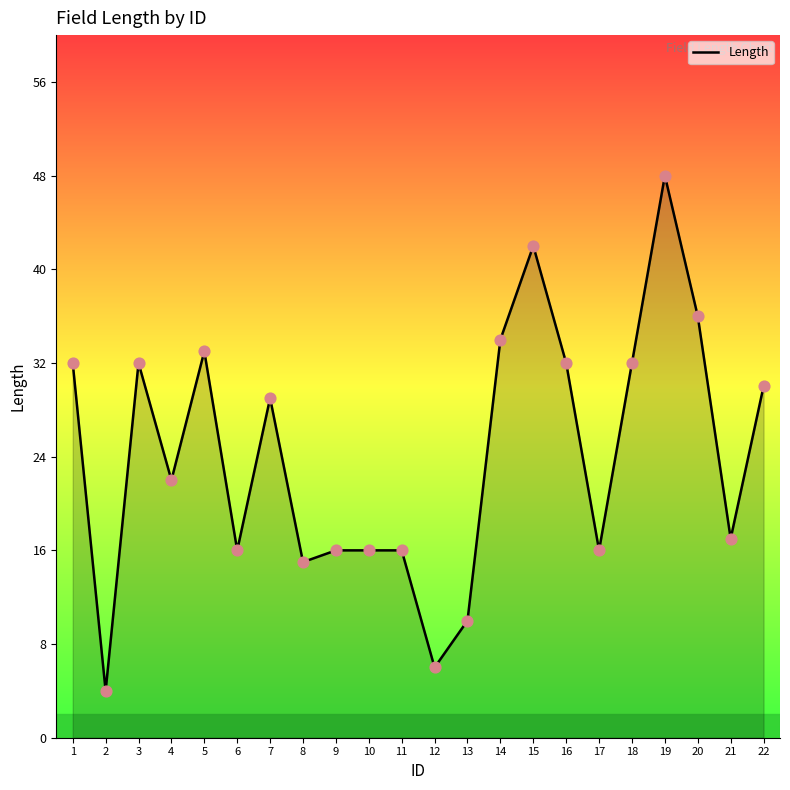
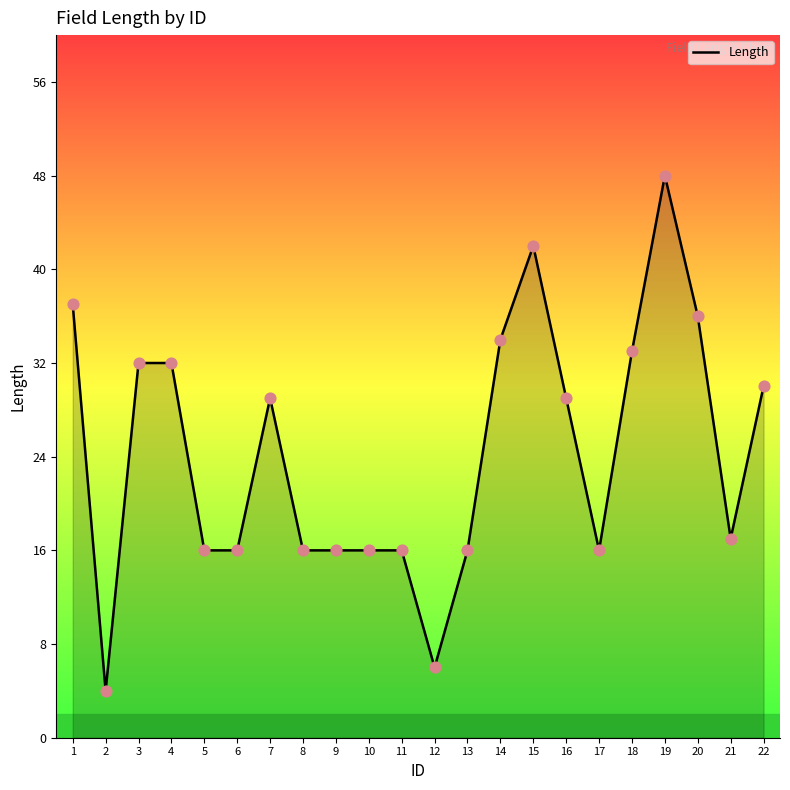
  {
-   "1": 32,
+   "1": 37,
    "2": 4,
    "3": 32,
-   "4": 22,
-   "5": 33,
+   "4": 32,
+   "5": 16,
    "6": 16,
    "7": 29,
-   "8": 15,
+   "8": 16,
    "9": 16,
    "10": 16,
    "11": 16,
    "12": 6,
-   "13": 10,
+   "13": 16,
    "14": 34,
    "15": 42,
-   "16": 32,
+   "16": 29,
    "17": 16,
-   "18": 32,
+   "18": 33,
    "19": 48,
    "20": 36,
    "21": 17,
    "22": 30
  }
